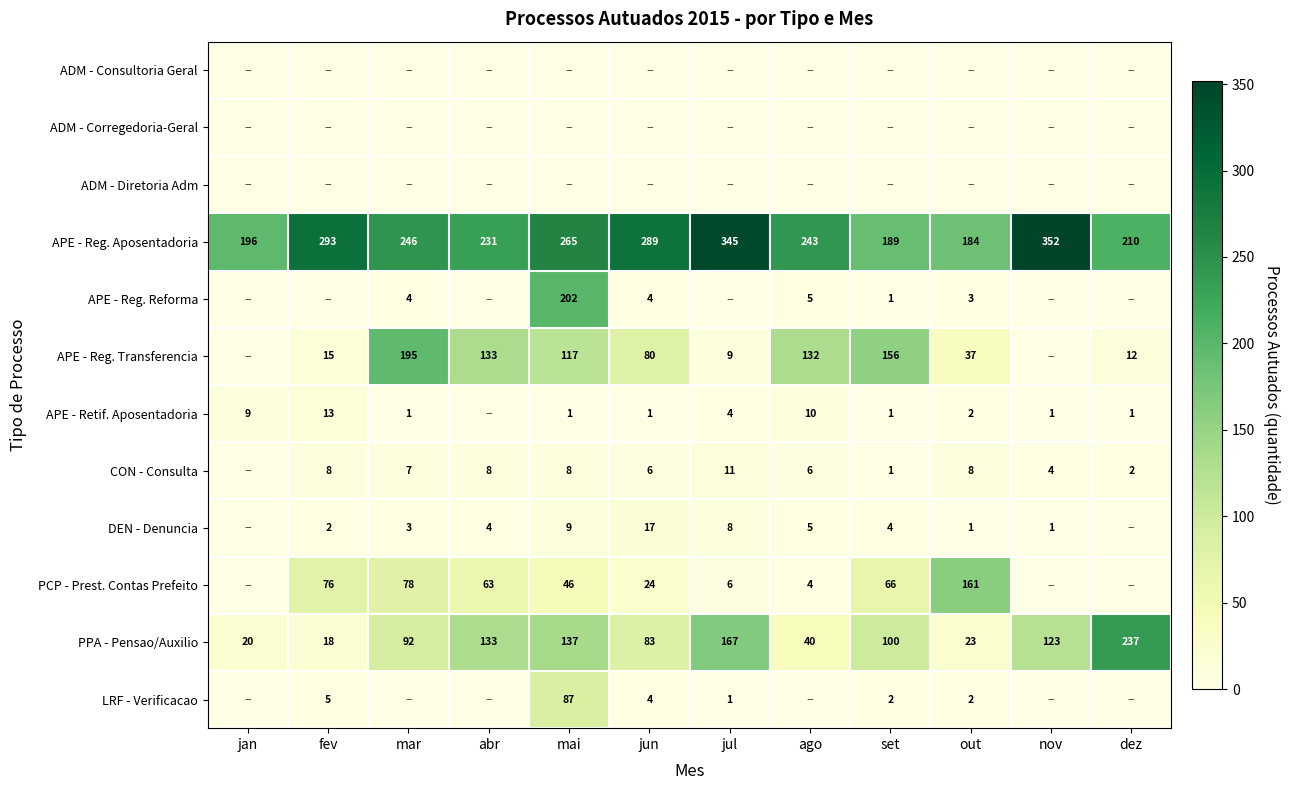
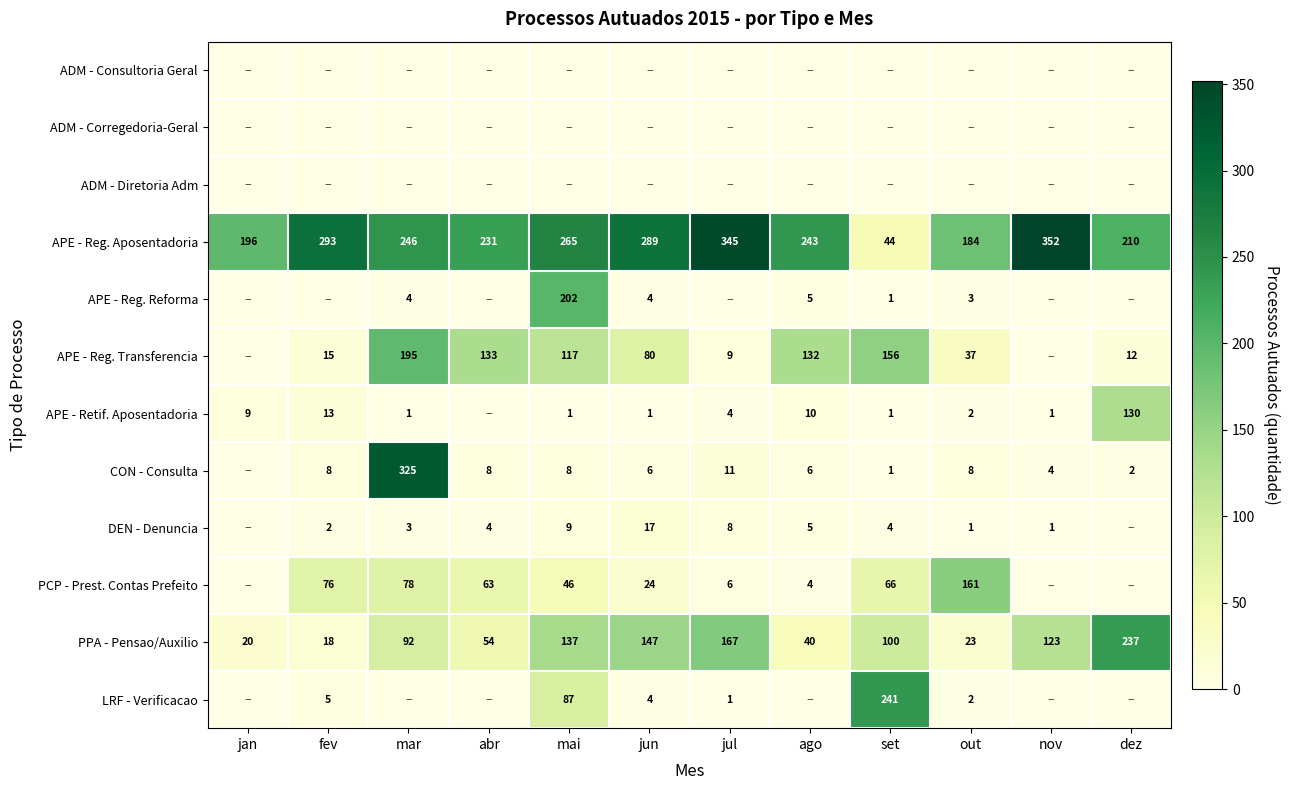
  {
    "APE - Reg. Aposentadoria": {
-     "set": 189
+     "set": 44
    },
    "APE - Retif. Aposentadoria": {
-     "dez": 1
+     "dez": 130
    },
    "CON - Consulta": {
-     "mar": 7
+     "mar": 325
    },
    "PPA - Pensao/Auxilio": {
-     "abr": 133,
-     "jun": 83
+     "abr": 54,
+     "jun": 147
    },
    "LRF - Verificacao": {
-     "set": 2
+     "set": 241
    }
  }
